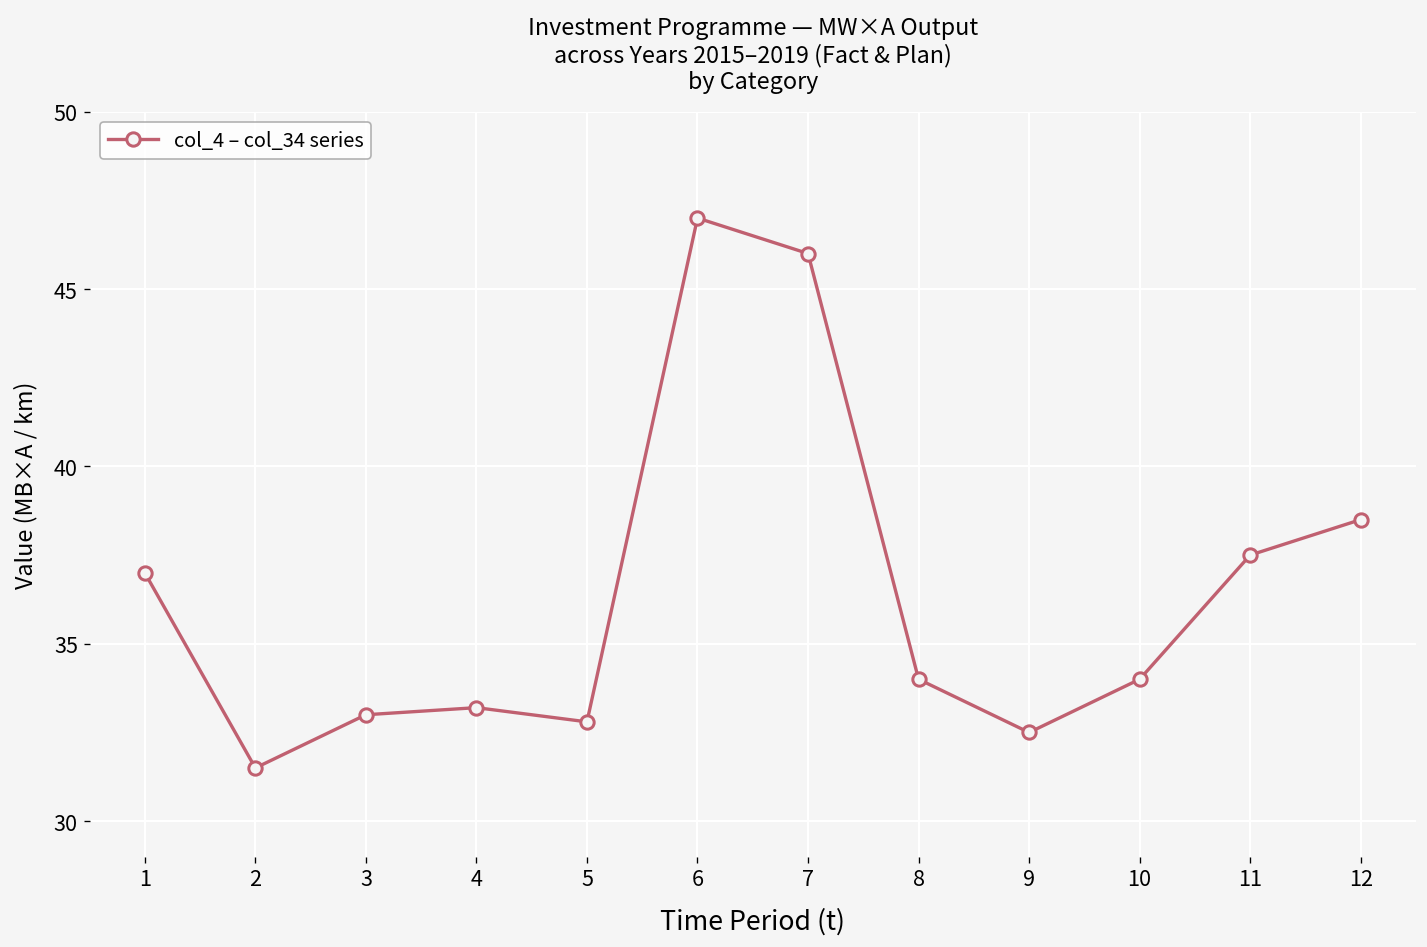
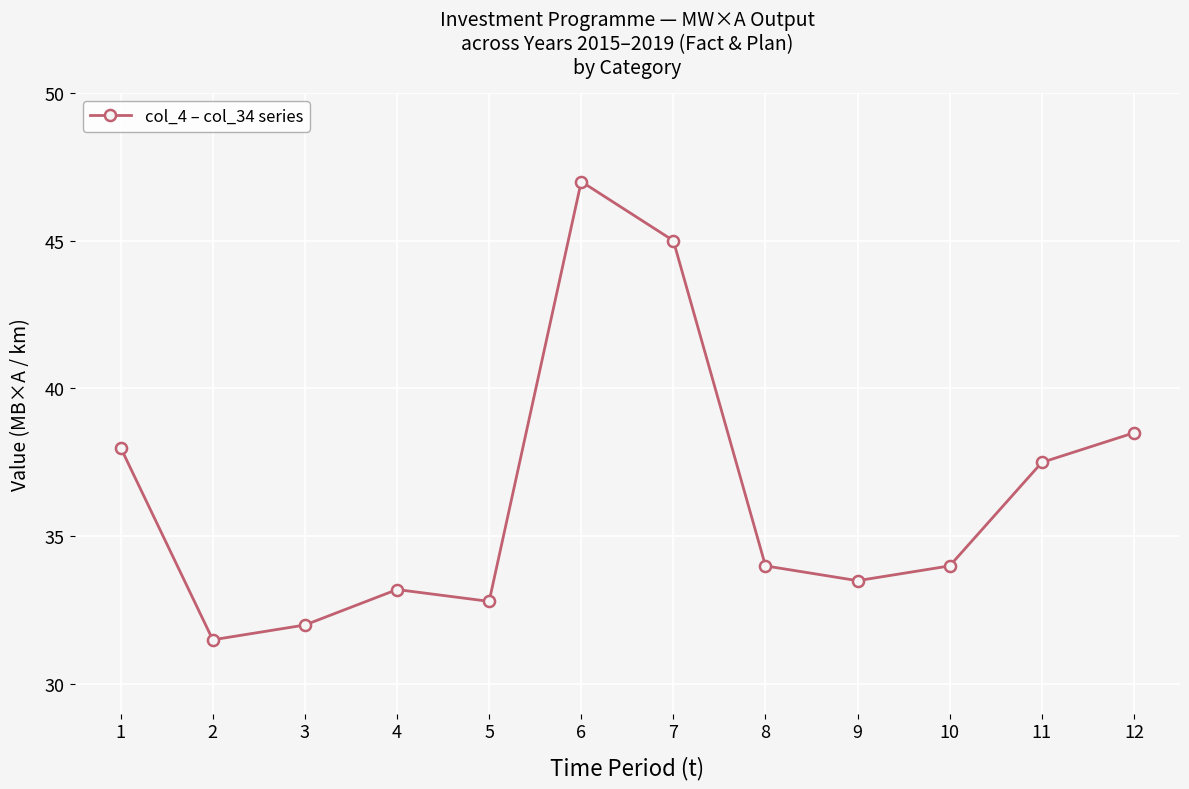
  {
-   "1": 37,
+   "1": 38,
    "2": 31.5,
-   "3": 33,
+   "3": 32,
    "4": 33.2,
    "5": 32.8,
    "6": 47.0,
-   "7": 46,
+   "7": 45,
    "8": 34.0,
-   "9": 32.5,
+   "9": 33.5,
    "10": 34.0,
    "11": 37.5,
    "12": 38.5
  }
